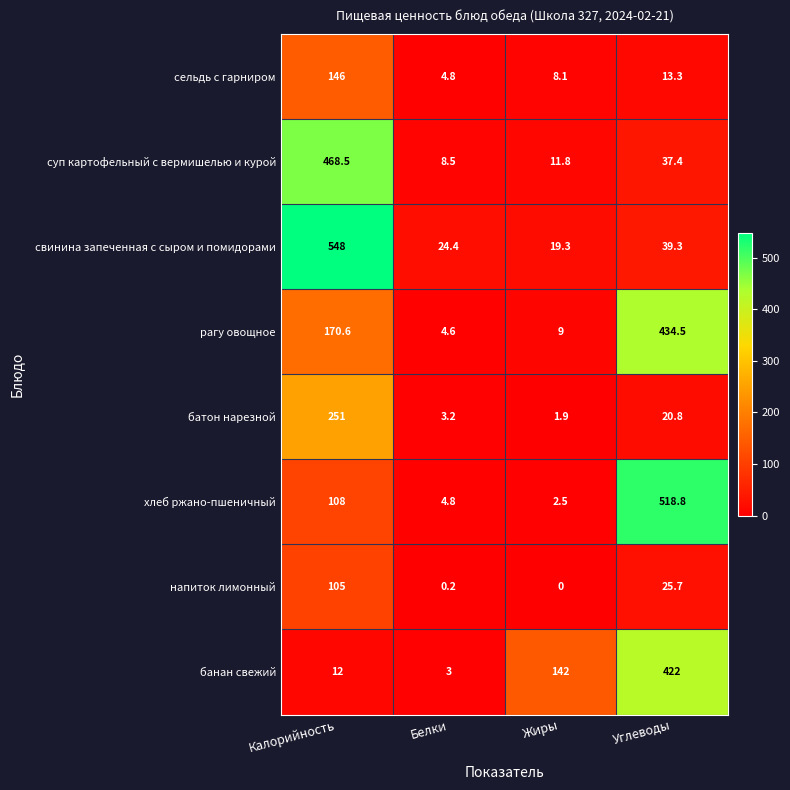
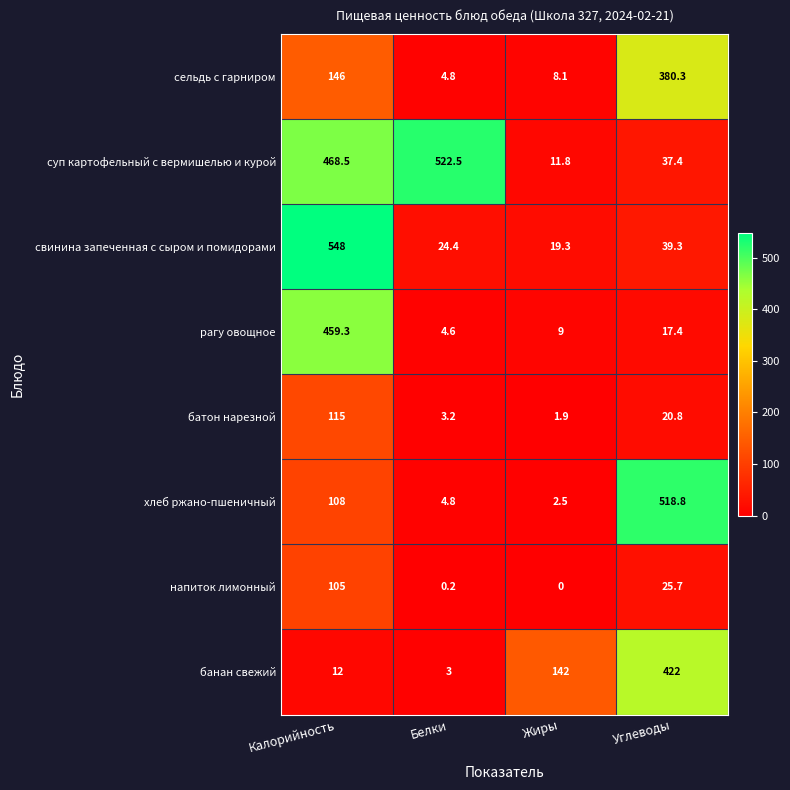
  {
    "сельдь с гарниром": {
      "Калорийность": 146,
      "Белки": 4.8,
      "Жиры": 8.1,
-     "Углеводы": 13.3
+     "Углеводы": 380.3
    },
    "суп картофельный с вермишелью и курой": {
      "Калорийность": 468.5,
-     "Белки": 8.5,
+     "Белки": 522.5,
      "Жиры": 11.8,
      "Углеводы": 37.4
    },
    "свинина запеченная с сыром и помидорами": {
      "Калорийность": 548,
      "Белки": 24.4,
      "Жиры": 19.3,
      "Углеводы": 39.3
    },
    "рагу овощное": {
-     "Калорийность": 170.6,
+     "Калорийность": 459.3,
      "Белки": 4.6,
      "Жиры": 9,
-     "Углеводы": 434.5
+     "Углеводы": 17.4
    },
    "батон нарезной": {
-     "Калорийность": 251,
+     "Калорийность": 115,
      "Белки": 3.2,
      "Жиры": 1.9,
      "Углеводы": 20.8
    },
    "хлеб ржано-пшеничный": {
      "Калорийность": 108,
      "Белки": 4.8,
      "Жиры": 2.5,
      "Углеводы": 518.8
    },
    "напиток лимонный": {
      "Калорийность": 105,
      "Белки": 0.2,
      "Жиры": 0,
      "Углеводы": 25.7
    },
    "банан свежий": {
      "Калорийность": 12,
      "Белки": 3,
      "Жиры": 142,
      "Углеводы": 422
    }
  }
